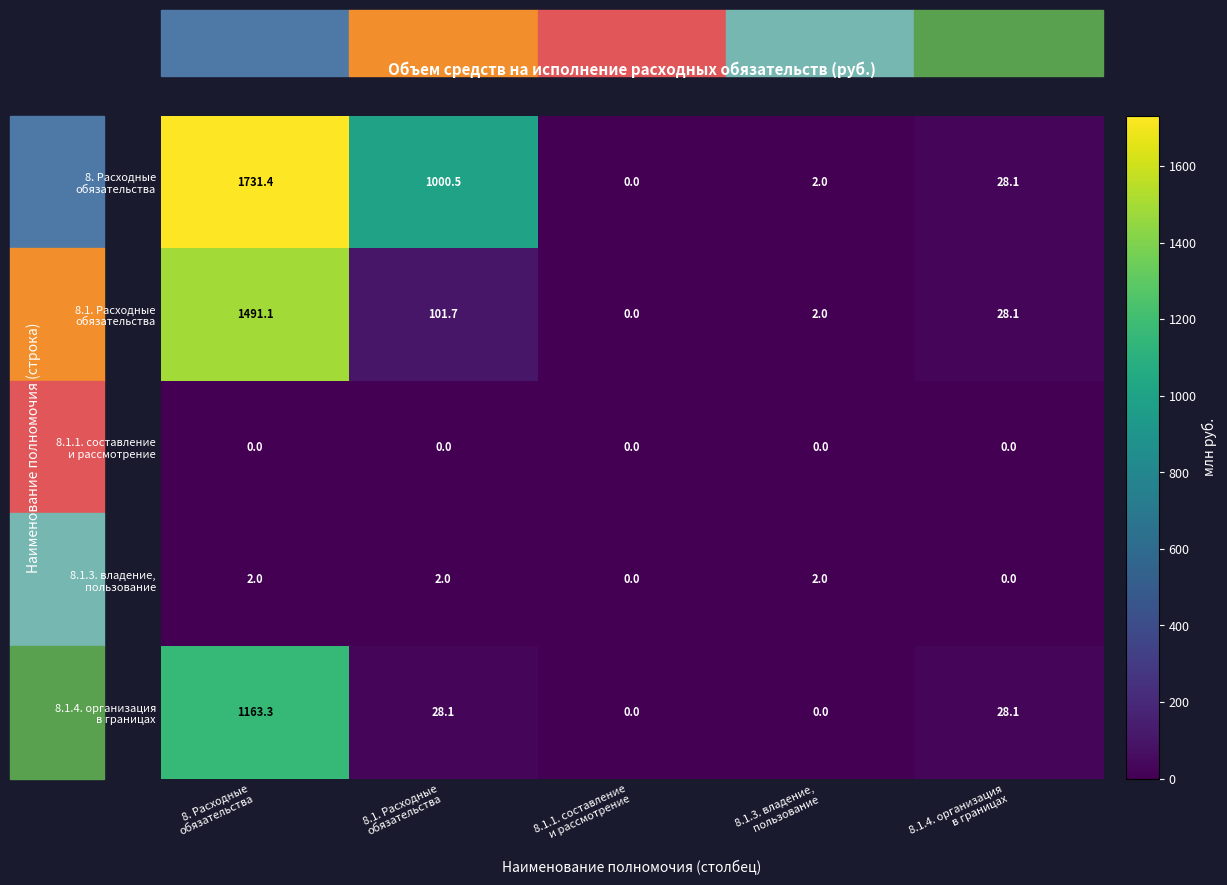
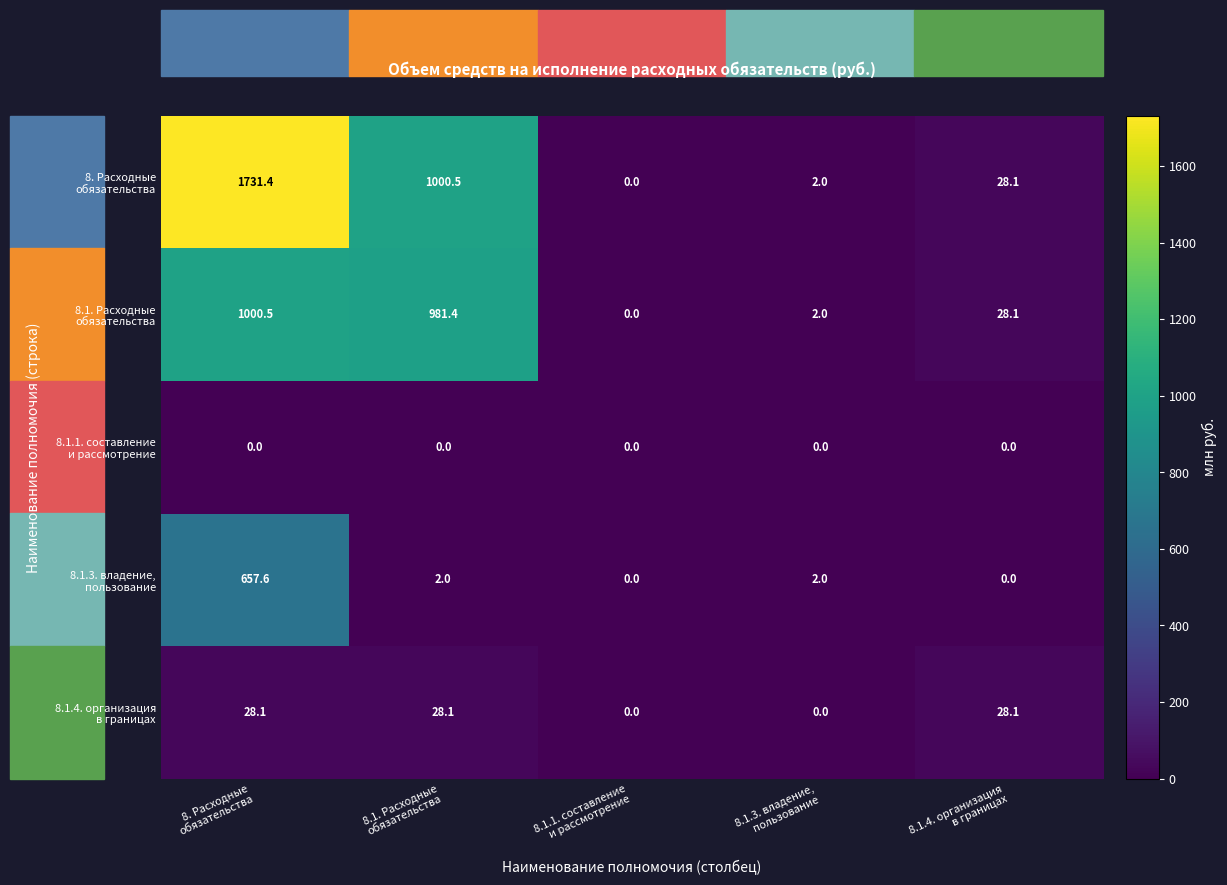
  {
    "8. Расходные обязательства": {
      "8. Расходные обязательства": 1731.4,
      "8.1. Расходные обязательства": 1000.5,
      "8.1.1. составление и рассмотрение": 0.0,
      "8.1.3. владение, пользование": 2.0,
      "8.1.4. организация в границах": 28.1
    },
    "8.1. Расходные обязательства": {
-     "8. Расходные обязательства": 1491.1,
-     "8.1. Расходные обязательства": 101.7,
+     "8. Расходные обязательства": 1000.5,
+     "8.1. Расходные обязательства": 981.4,
      "8.1.1. составление и рассмотрение": 0.0,
      "8.1.3. владение, пользование": 2.0,
      "8.1.4. организация в границах": 28.1
    },
    "8.1.1. составление и рассмотрение": {
      "8. Расходные обязательства": 0.0,
      "8.1. Расходные обязательства": 0.0,
      "8.1.1. составление и рассмотрение": 0.0,
      "8.1.3. владение, пользование": 0.0,
      "8.1.4. организация в границах": 0.0
    },
    "8.1.3. владение, пользование": {
-     "8. Расходные обязательства": 2.0,
+     "8. Расходные обязательства": 657.6,
      "8.1. Расходные обязательства": 2.0,
      "8.1.1. составление и рассмотрение": 0.0,
      "8.1.3. владение, пользование": 2.0,
      "8.1.4. организация в границах": 0.0
    },
    "8.1.4. организация в границах": {
-     "8. Расходные обязательства": 1163.3,
+     "8. Расходные обязательства": 28.1,
      "8.1. Расходные обязательства": 28.1,
      "8.1.1. составление и рассмотрение": 0.0,
      "8.1.3. владение, пользование": 0.0,
      "8.1.4. организация в границах": 28.1
    }
  }
